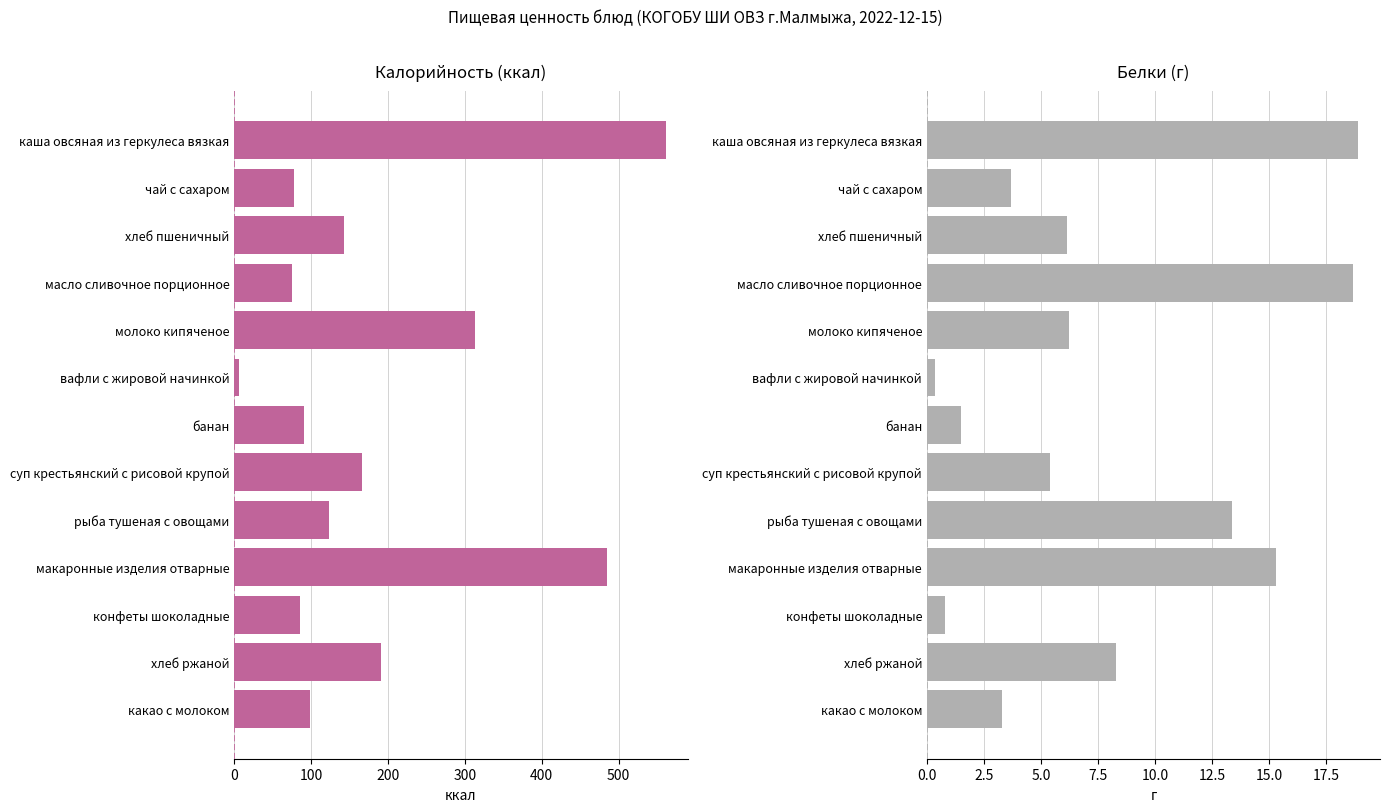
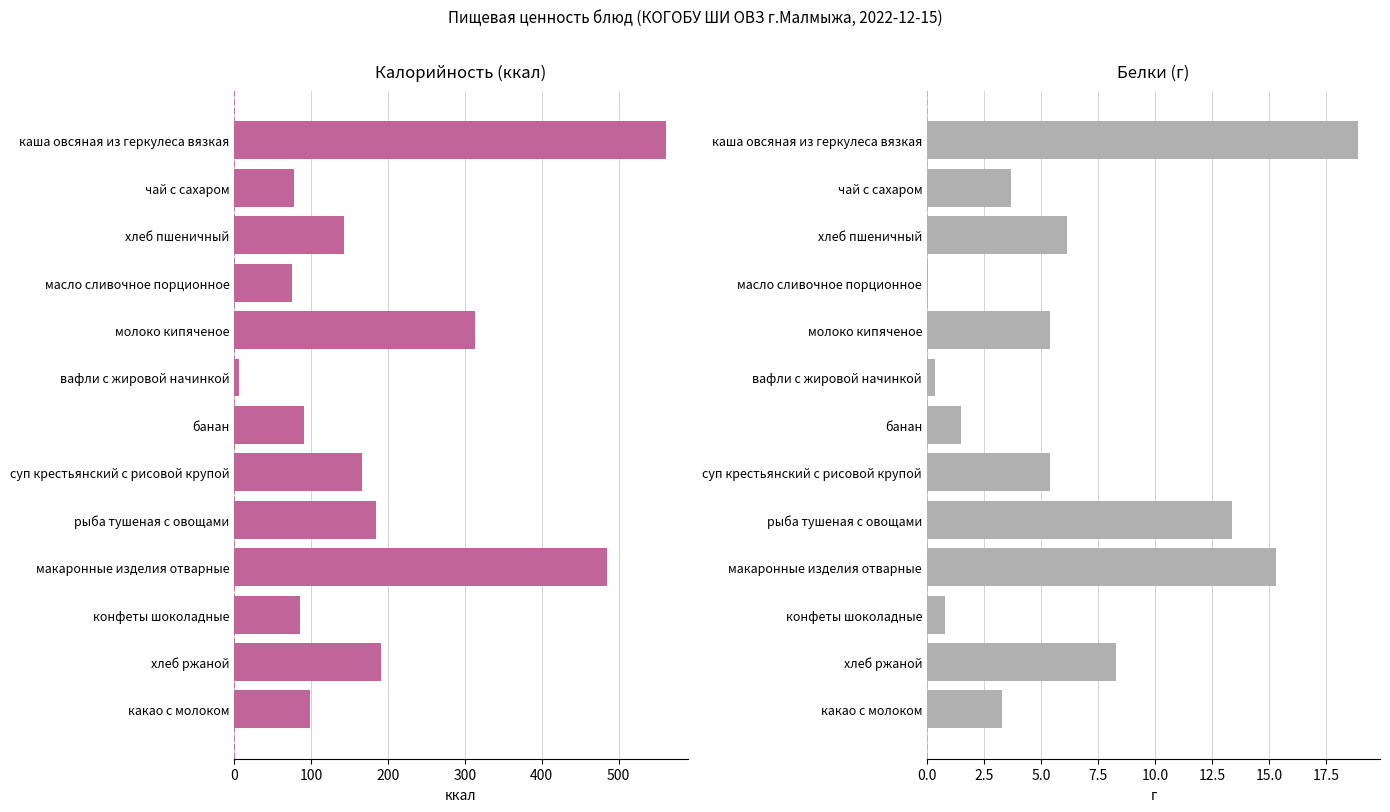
  {
    "Калорийность (ккал)": {
      "каша овсяная из геркулеса вязкая": 560,
      "чай с сахаром": 80,
      "хлеб пшеничный": 140,
      "масло сливочное порционное": 70,
      "молоко кипяченое": 310,
      "вафли с жировой начинкой": 10,
      "банан": 90,
      "суп крестьянский с рисовой крупой": 170,
-     "рыба тушеная с овощами": 120,
+     "рыба тушеная с овощами": 180,
      "макаронные изделия отварные": 490,
      "конфеты шоколадные": 90,
      "хлеб ржаной": 190,
      "какао с молоком": 100
    },
    "Белки (г)": {
      "каша овсяная из геркулеса вязкая": 18.9,
      "чай с сахаром": 3.7,
      "хлеб пшеничный": 6.2,
-     "масло сливочное порционное": 18.7,
-     "молоко кипяченое": 6.2,
+     "масло сливочное порционное": 0.1,
+     "молоко кипяченое": 5.4,
      "вафли с жировой начинкой": 0.3,
      "банан": 1.5,
      "суп крестьянский с рисовой крупой": 5.4,
      "рыба тушеная с овощами": 13.4,
      "макаронные изделия отварные": 15.3,
      "конфеты шоколадные": 0.8,
      "хлеб ржаной": 8.3,
      "какао с молоком": 3.3
    }
  }
